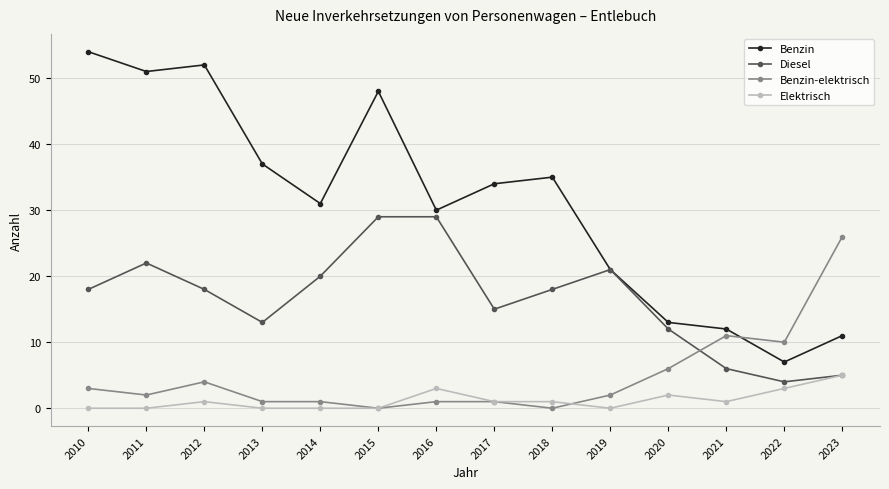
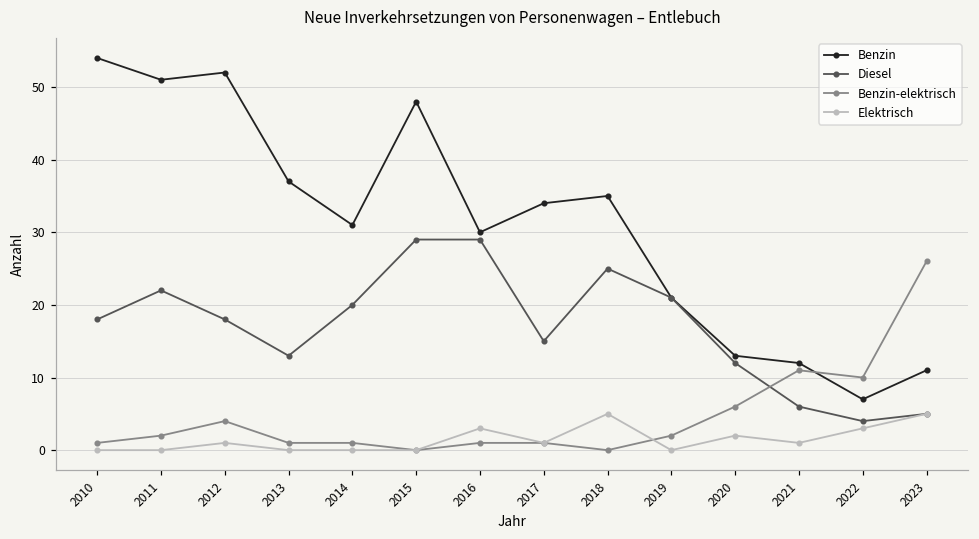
  {
    "Benzin": {
      "2010": 54,
      "2011": 51,
      "2012": 52,
      "2013": 37,
      "2014": 31,
      "2015": 48,
      "2016": 30,
      "2017": 34,
      "2018": 35,
      "2020": 13,
      "2021": 12,
      "2022": 7,
      "2023": 11
    },
    "Diesel": {
      "2010": 18,
      "2011": 22,
      "2012": 18,
      "2013": 13,
      "2014": 20,
      "2015": 29,
      "2016": 29,
      "2017": 15,
-     "2018": 18,
+     "2018": 25,
      "2020": 12,
      "2021": 6,
      "2022": 4
    },
    "Benzin-elektrisch": {
-     "2010": 3,
+     "2010": 1,
      "2011": 2,
      "2012": 4,
      "2013": 1,
      "2014": 1,
      "2016": 1,
      "2018": 0,
      "2019": 2,
      "2020": 6,
      "2021": 11,
      "2022": 10,
      "2023": 26
    },
    "Elektrisch": {
      "2010": 0,
      "2011": 0,
      "2012": 1,
      "2013": 0,
      "2014": 0,
      "2016": 3,
-     "2018": 1,
+     "2018": 5,
      "2019": 0,
      "2020": 2,
      "2021": 1,
      "2022": 3
    }
  }
